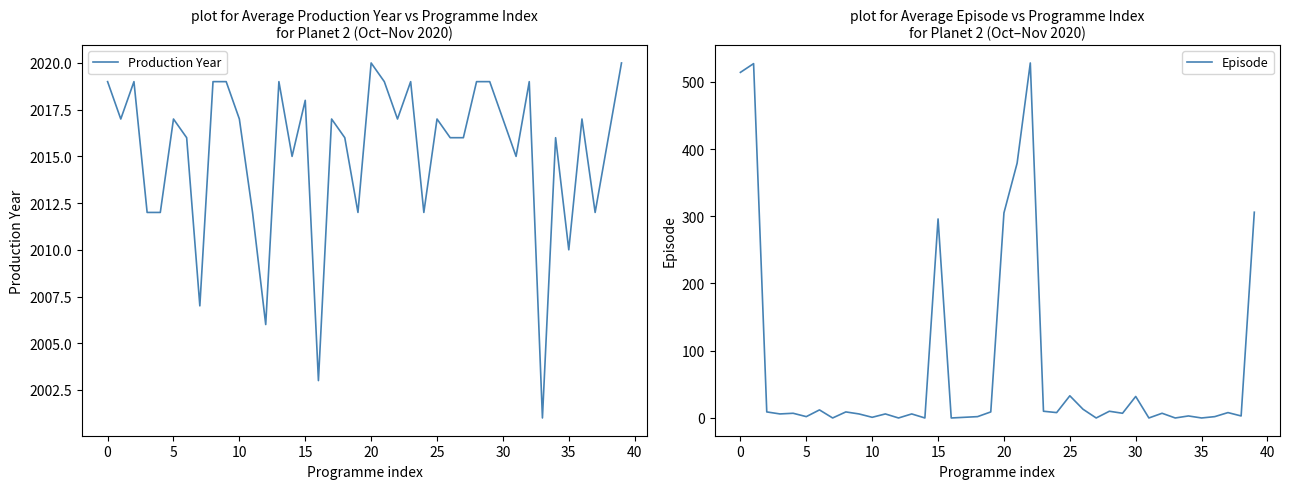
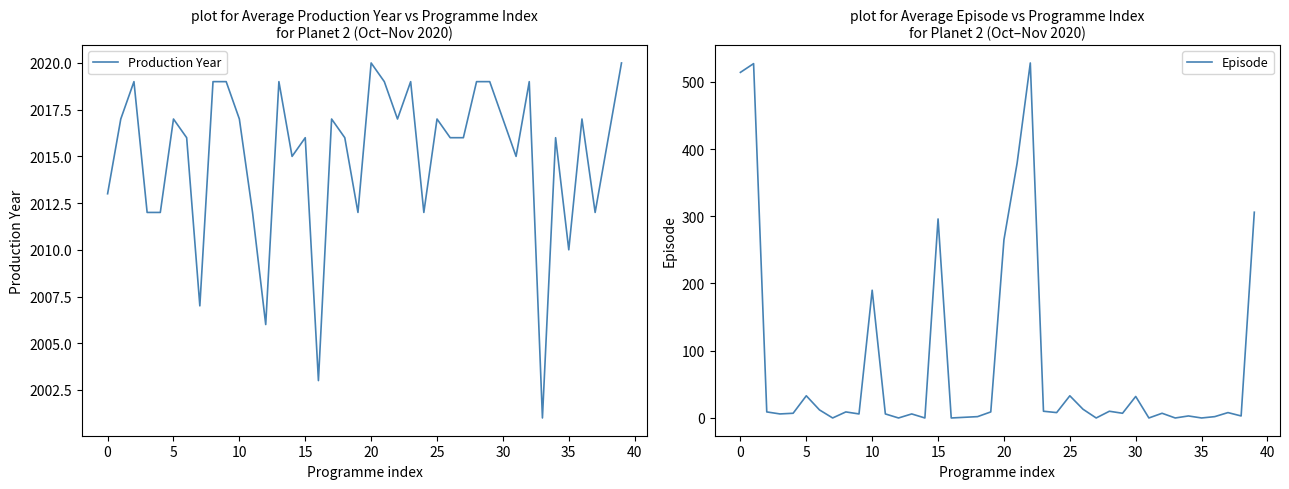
  {
    "plot for Average Production Year vs Programme Index for Planet 2 (Oct–Nov 2020)": {
-     "0": 2019,
+     "0": 2013,
      "5": 2017,
      "10": 2017,
-     "15": 2018,
+     "15": 2016,
      "20": 2020,
      "25": 2017,
      "30": 2017,
      "35": 2010
    },
    "plot for Average Episode vs Programme Index for Planet 2 (Oct–Nov 2020)": {
      "0": 510,
-     "5": 0,
-     "10": 0,
+     "5": 30,
+     "10": 190,
      "15": 300,
-     "20": 310,
+     "20": 270,
      "25": 30,
      "30": 30,
      "35": 0
    }
  }
